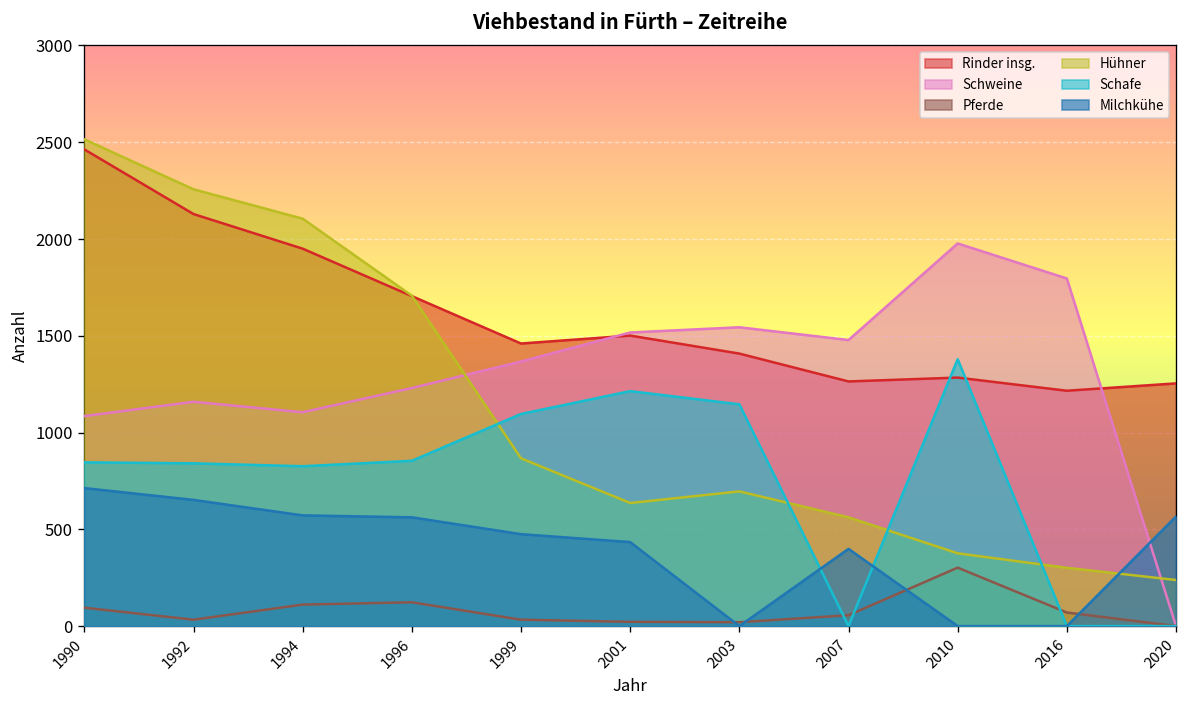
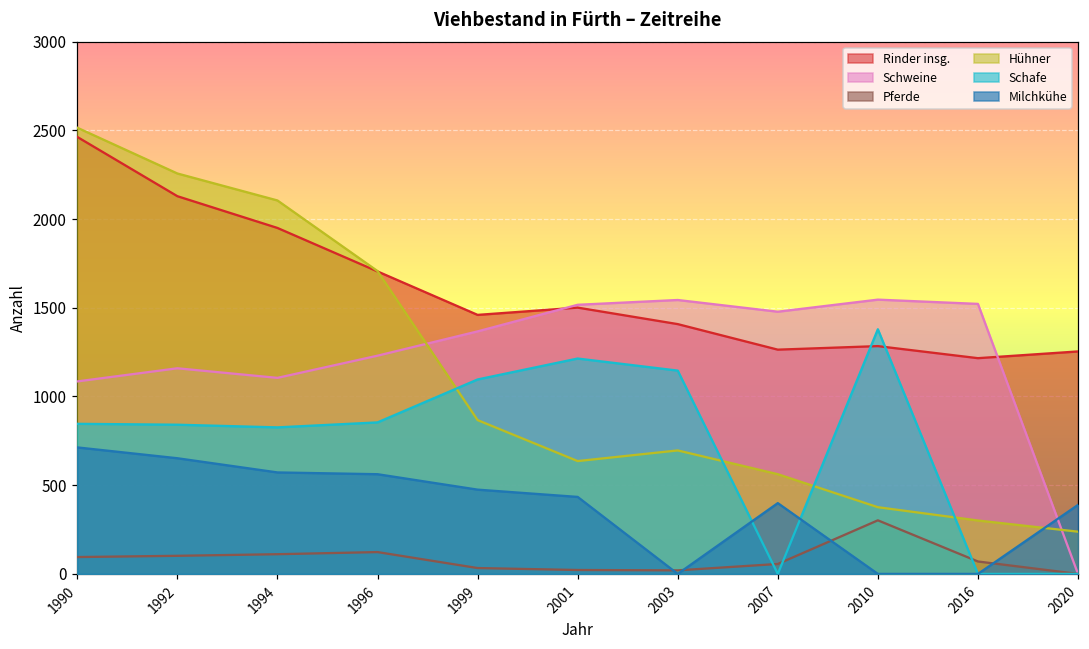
  {
    "Rinder insg.": {
      "1990": 2460,
      "1992": 2130,
      "1994": 1950,
      "1999": 1460,
      "2003": 1410,
      "2007": 1260,
      "2010": 1280,
      "2016": 1220,
      "2020": 1250
    },
    "Schweine": {
      "1990": 1090,
      "1992": 1160,
      "1994": 1110,
      "1996": 1230,
      "1999": 1370,
      "2003": 1540,
      "2007": 1480,
-     "2010": 1980,
-     "2016": 1800
+     "2010": 1550,
+     "2016": 1520
    },
    "Pferde": {
      "1990": 100,
-     "1992": 30,
+     "1992": 100,
      "1994": 110,
      "1996": 120,
      "1999": 30,
      "2001": 20,
      "2003": 20,
      "2007": 60,
      "2010": 300,
      "2016": 70
    },
    "Hühner": {
      "1990": 2520,
      "1992": 2260,
      "1994": 2110,
      "1999": 870,
      "2001": 640,
      "2003": 700,
      "2007": 560,
      "2010": 380,
      "2016": 300,
      "2020": 240
    },
    "Schafe": {
      "1990": 850,
      "1992": 840,
      "1994": 830,
      "1996": 850,
      "1999": 1100,
      "2001": 1210,
      "2003": 1150,
      "2007": 0,
      "2010": 1380
    },
    "Milchkühe": {
      "1990": 710,
      "1992": 650,
      "1994": 570,
      "1996": 560,
      "1999": 480,
      "2001": 430,
      "2003": 0,
      "2007": 400,
      "2010": 0,
-     "2020": 570
+     "2020": 390
    }
  }
